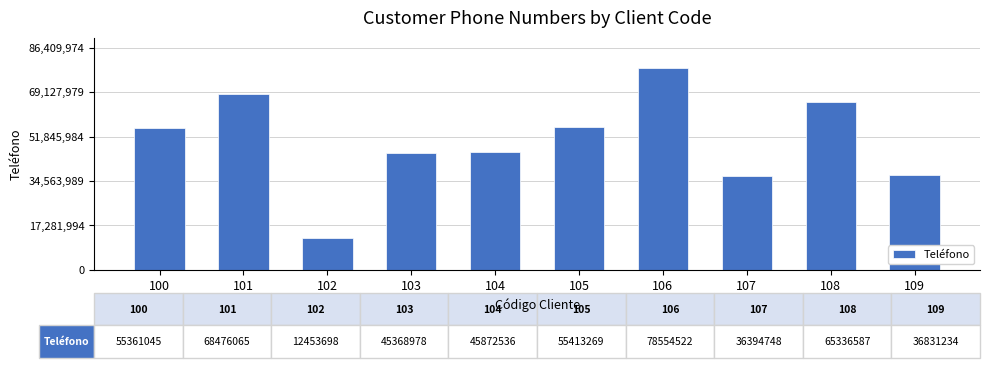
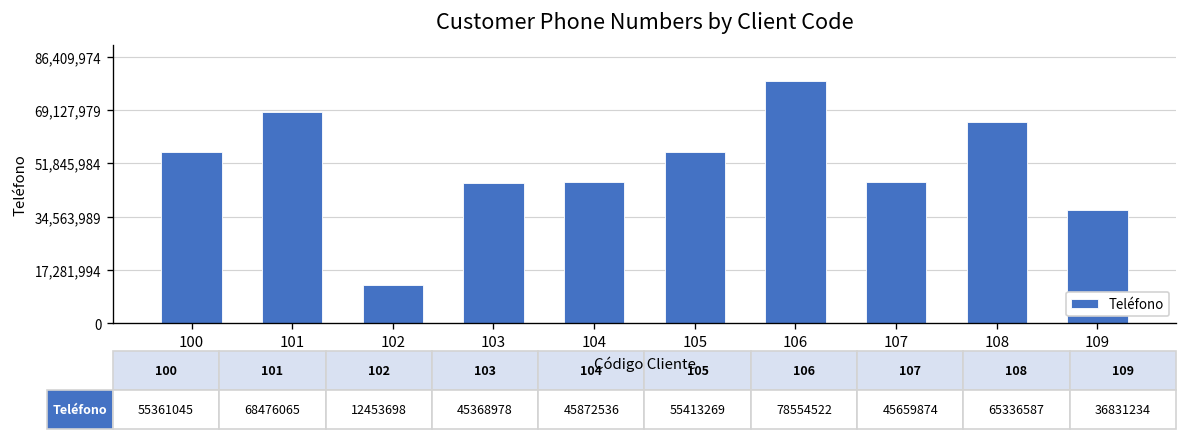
  {
-   "107": 36394748
+   "107": 45659874
  }
